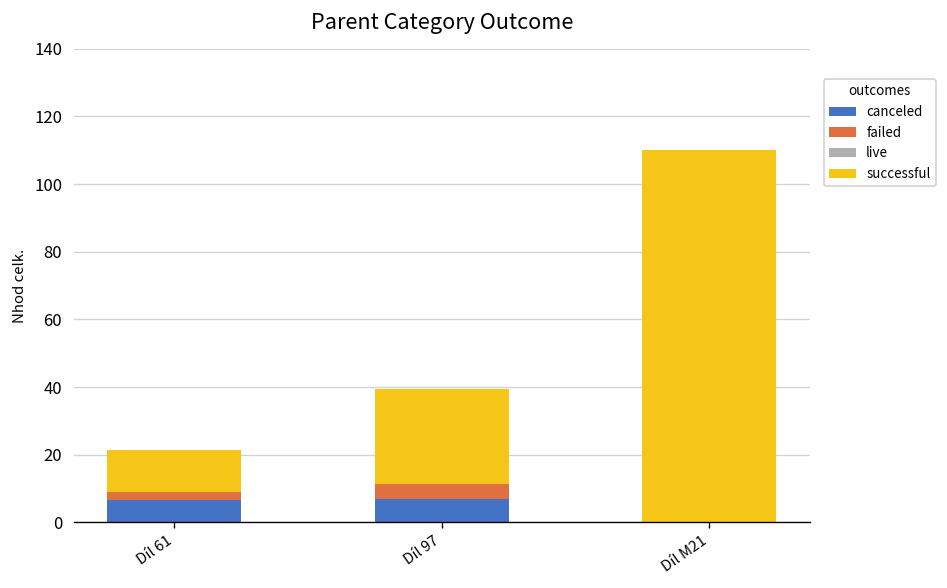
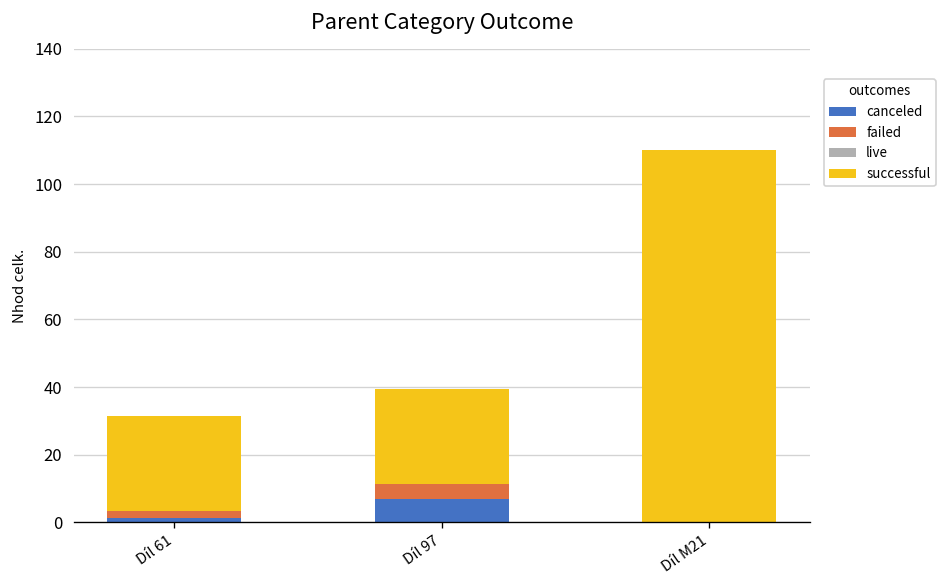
  {
    "canceled": {
-     "Díl 61": 7,
+     "Díl 61": 1,
      "Díl 97": 7
    },
    "live": {
      "Díl M21": 0
    },
    "successful": {
-     "Díl 61": 13,
+     "Díl 61": 28,
      "Díl 97": 28,
      "Díl M21": 110
    }
  }
